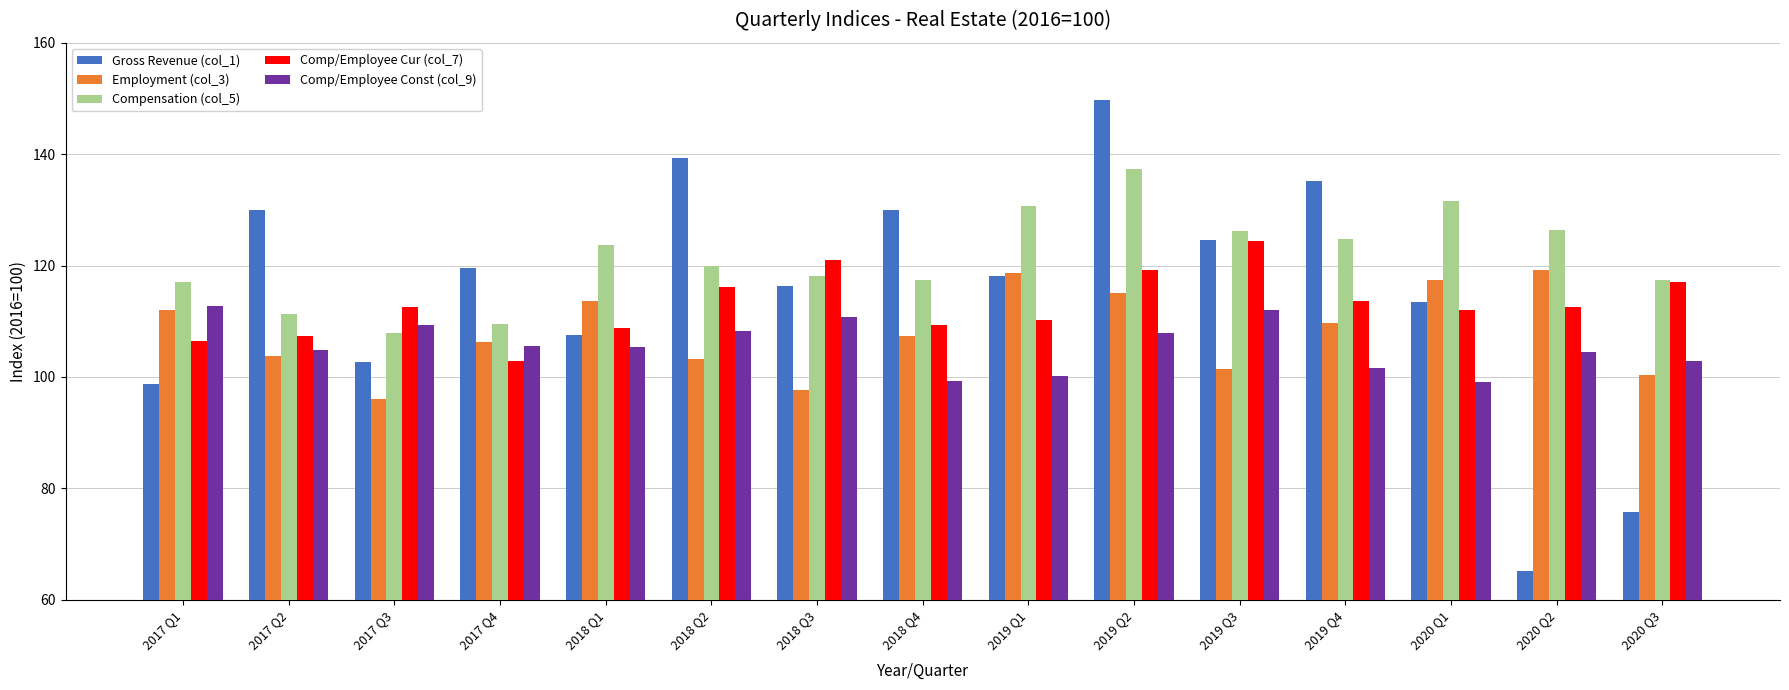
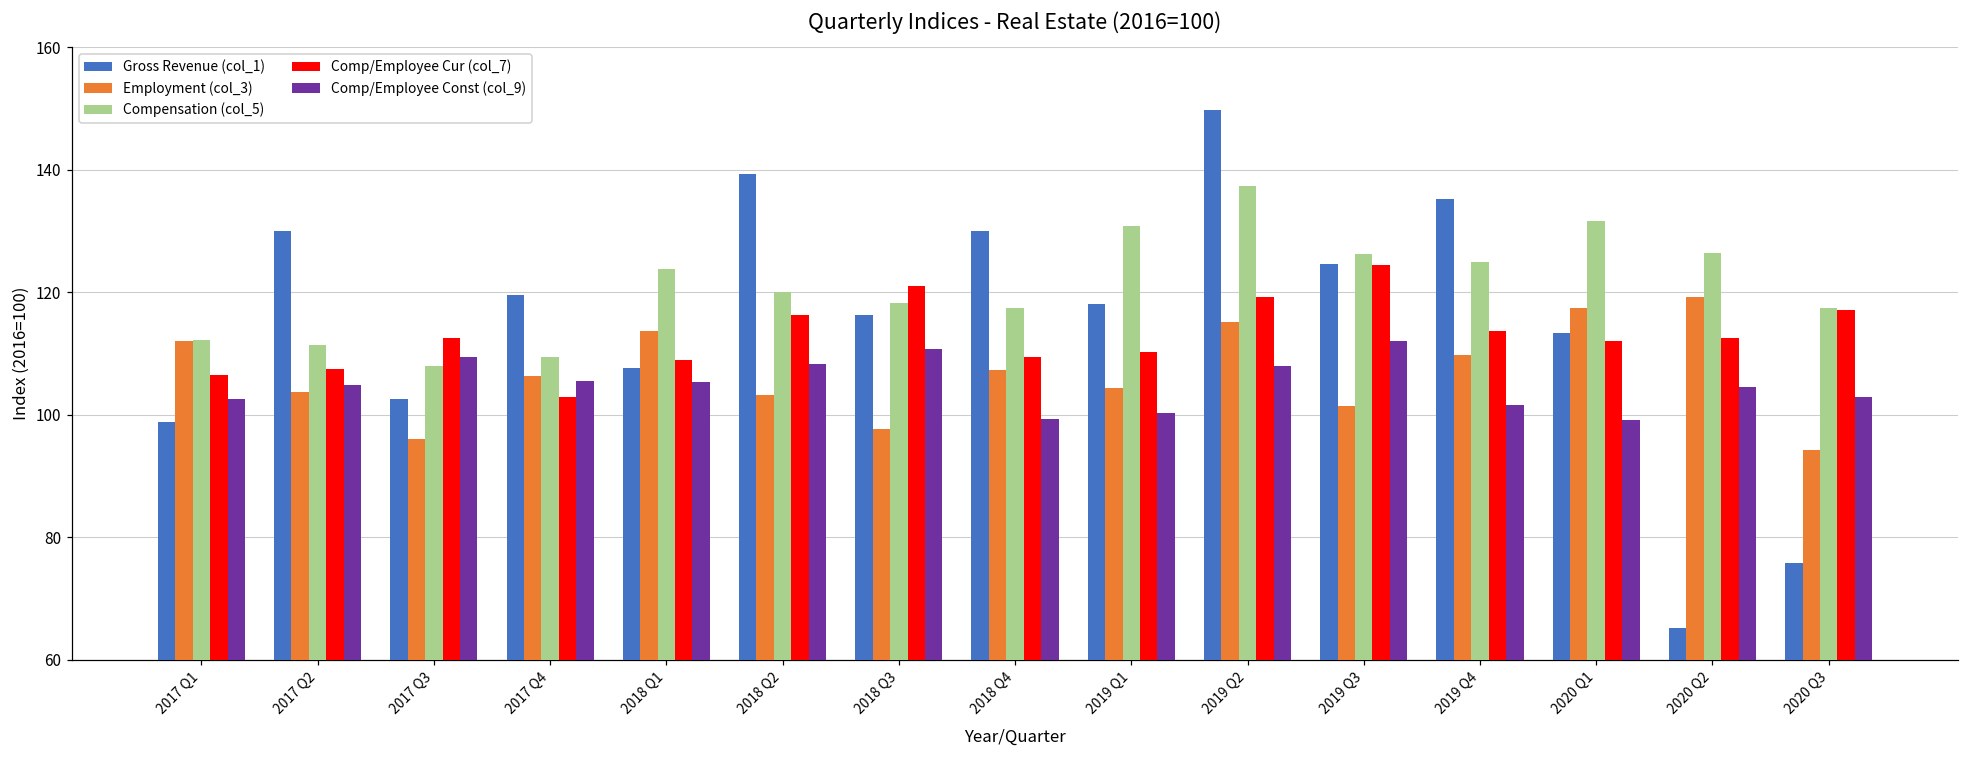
  {
    "Gross Revenue (col_1)": {
      "2017 Q1": 99,
      "2017 Q2": 130,
      "2017 Q3": 103,
      "2017 Q4": 120,
      "2018 Q1": 108,
      "2018 Q2": 139,
      "2018 Q3": 116,
      "2018 Q4": 130,
      "2019 Q1": 118,
      "2019 Q2": 150,
      "2019 Q3": 125,
      "2019 Q4": 135,
      "2020 Q1": 113,
      "2020 Q2": 65,
      "2020 Q3": 76
    },
    "Employment (col_3)": {
      "2017 Q1": 112,
      "2017 Q2": 104,
      "2017 Q3": 96,
      "2017 Q4": 106,
      "2018 Q1": 114,
      "2018 Q2": 103,
      "2018 Q3": 98,
      "2018 Q4": 107,
-     "2019 Q1": 119,
+     "2019 Q1": 104,
      "2019 Q2": 115,
      "2019 Q3": 101,
      "2019 Q4": 110,
      "2020 Q1": 117,
      "2020 Q2": 119,
-     "2020 Q3": 100
+     "2020 Q3": 94
    },
    "Compensation (col_5)": {
-     "2017 Q1": 117,
+     "2017 Q1": 112,
      "2017 Q2": 111,
      "2017 Q3": 108,
      "2017 Q4": 109,
      "2018 Q1": 124,
      "2018 Q2": 120,
      "2018 Q3": 118,
      "2018 Q4": 117,
      "2019 Q1": 131,
      "2019 Q2": 137,
      "2019 Q3": 126,
      "2019 Q4": 125,
      "2020 Q1": 132,
      "2020 Q2": 126,
      "2020 Q3": 117
    },
    "Comp/Employee Cur (col_7)": {
      "2017 Q1": 106,
      "2017 Q2": 107,
      "2017 Q3": 112,
      "2017 Q4": 103,
      "2018 Q1": 109,
      "2018 Q2": 116,
      "2018 Q3": 121,
      "2018 Q4": 109,
      "2019 Q1": 110,
      "2019 Q2": 119,
      "2019 Q3": 124,
      "2019 Q4": 114,
      "2020 Q1": 112,
      "2020 Q2": 113,
      "2020 Q3": 117
    },
    "Comp/Employee Const (col_9)": {
-     "2017 Q1": 113,
+     "2017 Q1": 102,
      "2017 Q2": 105,
      "2017 Q3": 109,
      "2017 Q4": 105,
      "2018 Q1": 105,
      "2018 Q2": 108,
      "2018 Q3": 111,
      "2018 Q4": 99,
      "2019 Q1": 100,
      "2019 Q2": 108,
      "2019 Q3": 112,
      "2019 Q4": 102,
      "2020 Q1": 99,
      "2020 Q2": 105,
      "2020 Q3": 103
    }
  }
